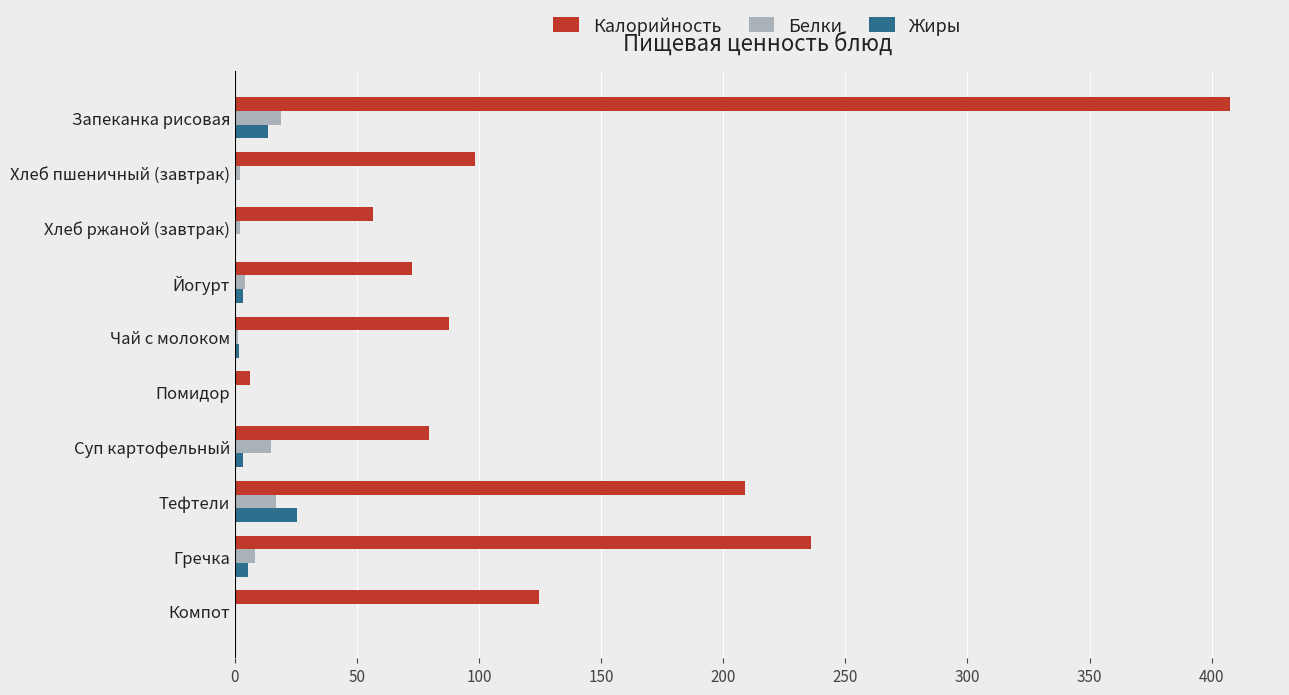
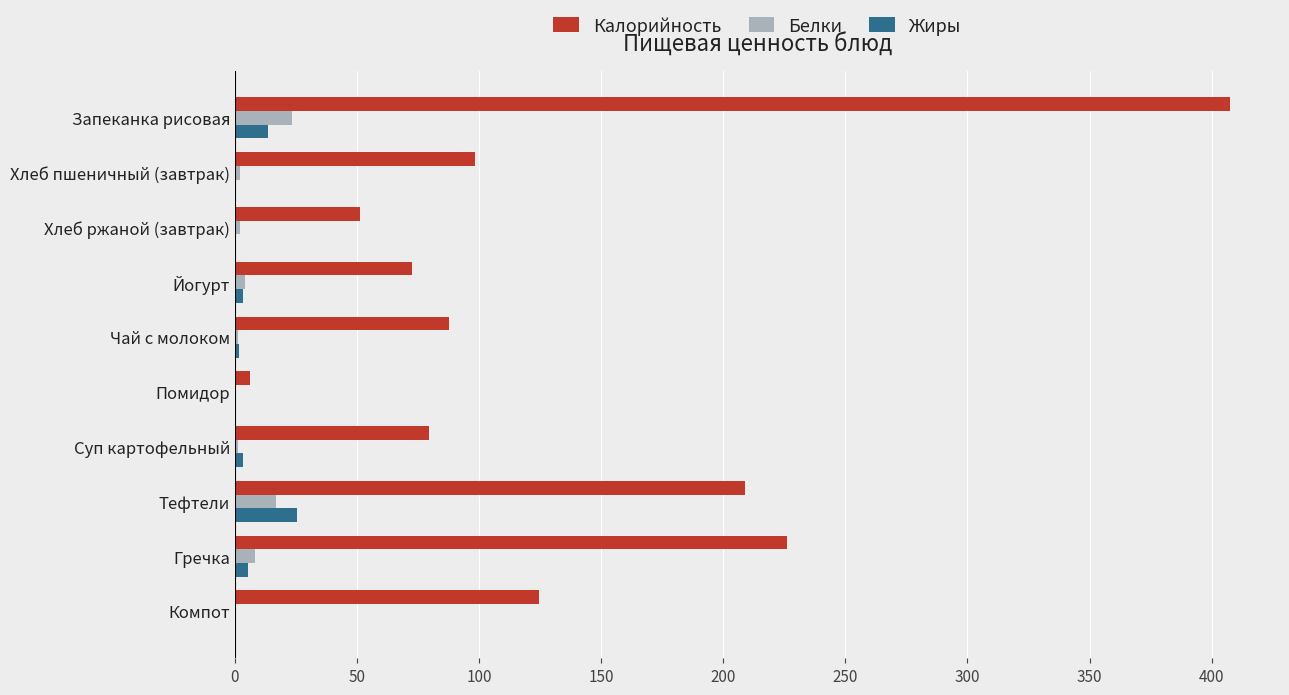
  {
    "Калорийность": {
      "Запеканка рисовая": 408,
      "Хлеб пшеничный (завтрак)": 98,
-     "Хлеб ржаной (завтрак)": 56,
+     "Хлеб ржаной (завтрак)": 51,
      "Йогурт": 73,
      "Чай с молоком": 88,
      "Помидор": 6,
      "Суп картофельный": 80,
      "Тефтели": 209,
-     "Гречка": 236,
+     "Гречка": 226,
      "Компот": 124
    },
    "Белки": {
-     "Запеканка рисовая": 19,
+     "Запеканка рисовая": 23,
      "Хлеб пшеничный (завтрак)": 2,
      "Хлеб ржаной (завтрак)": 2,
      "Йогурт": 4,
      "Чай с молоком": 1,
-     "Суп картофельный": 15,
+     "Суп картофельный": 1,
      "Тефтели": 17,
      "Гречка": 8
    },
    "Жиры": {
      "Запеканка рисовая": 14,
      "Йогурт": 3,
      "Чай с молоком": 2,
      "Суп картофельный": 3,
      "Тефтели": 26,
      "Гречка": 5,
      "Компот": 0
    }
  }
